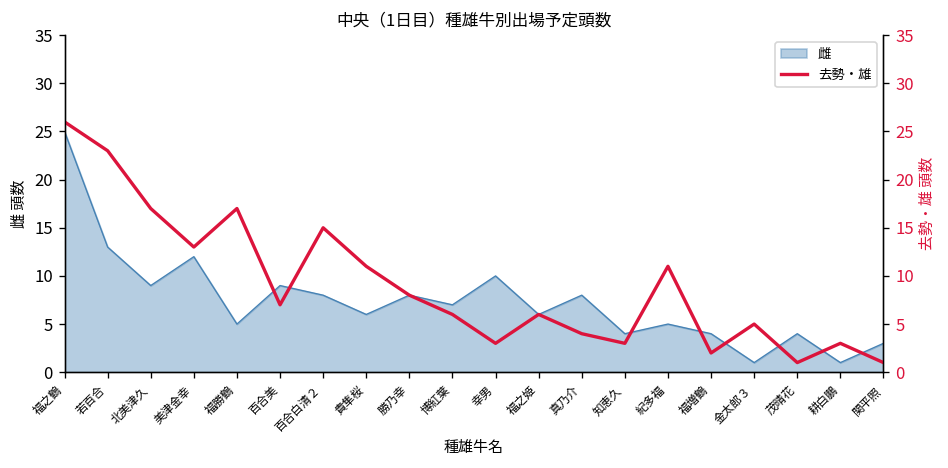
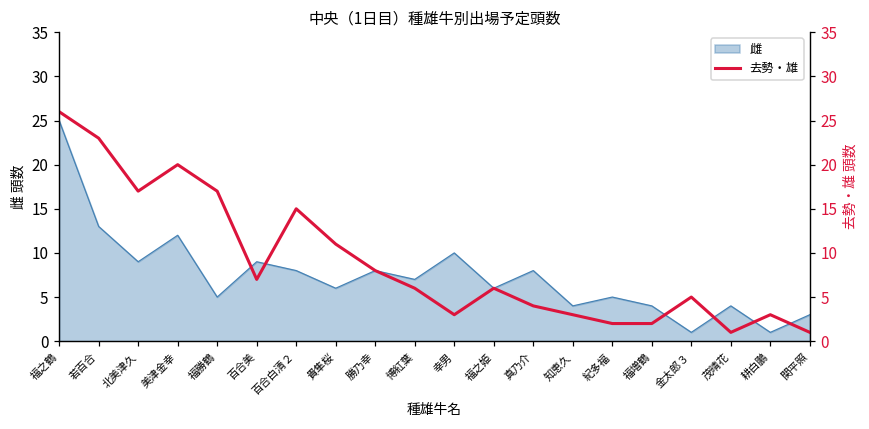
  {
    "雌": {
      "福之鶴": 25,
      "若百合": 13,
      "北美津久": 9,
      "美津金幸": 12,
      "福勝鶴": 5,
      "百合美": 9,
      "百合白清２": 8,
      "貴隼桜": 6,
      "勝乃幸": 8,
      "博紅葉": 7,
      "幸男": 10,
      "福之姫": 6,
      "真乃介": 8,
      "知恵久": 4,
      "紀多福": 5,
      "福増鶴": 4,
      "金太郎３": 1,
      "茂晴花": 4,
      "耕白鵬": 1,
      "関平照": 3
    },
    "去勢・雄": {
      "福之鶴": 26,
      "若百合": 23,
      "北美津久": 17,
-     "美津金幸": 13,
+     "美津金幸": 20,
      "福勝鶴": 17,
      "百合美": 7,
      "百合白清２": 15,
      "貴隼桜": 11,
      "勝乃幸": 8,
      "博紅葉": 6,
      "幸男": 3,
      "福之姫": 6,
      "真乃介": 4,
      "知恵久": 3,
-     "紀多福": 11,
+     "紀多福": 2,
      "福増鶴": 2,
      "金太郎３": 5,
      "茂晴花": 1,
      "耕白鵬": 3,
      "関平照": 1
    }
  }
